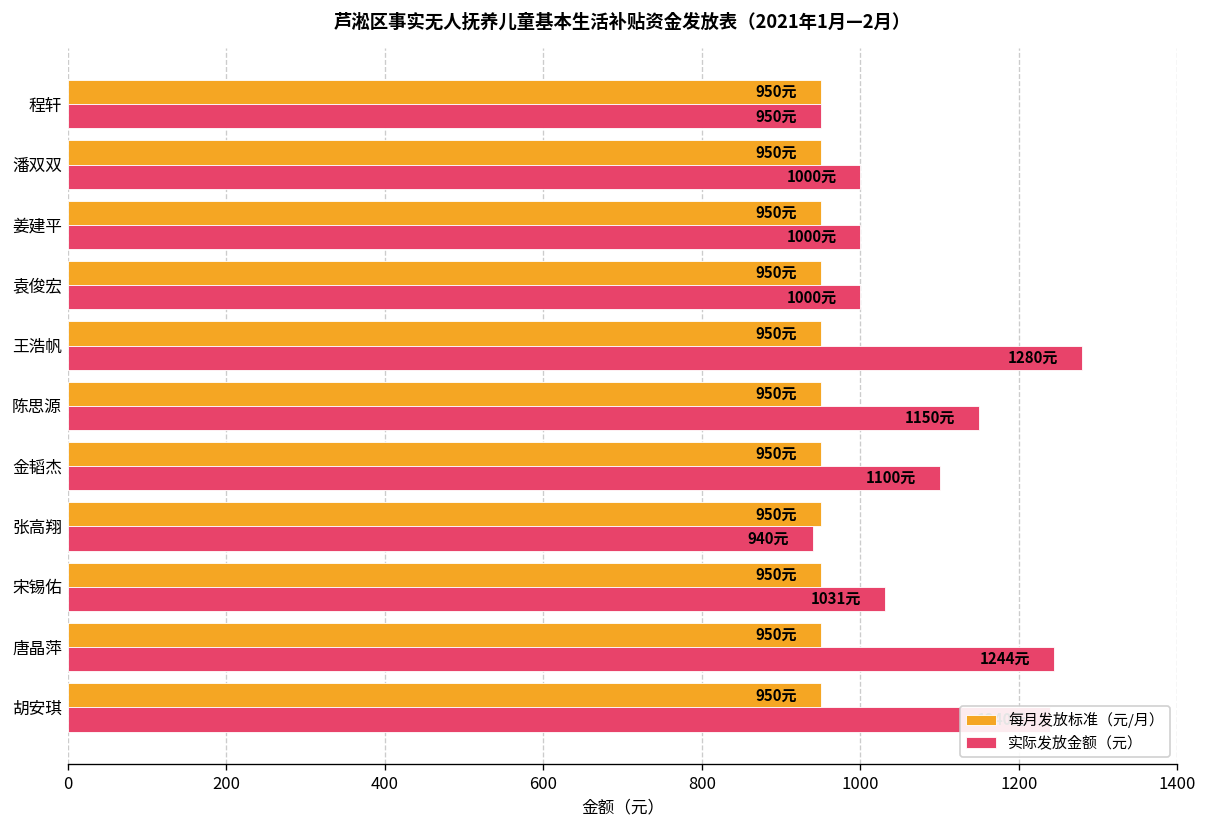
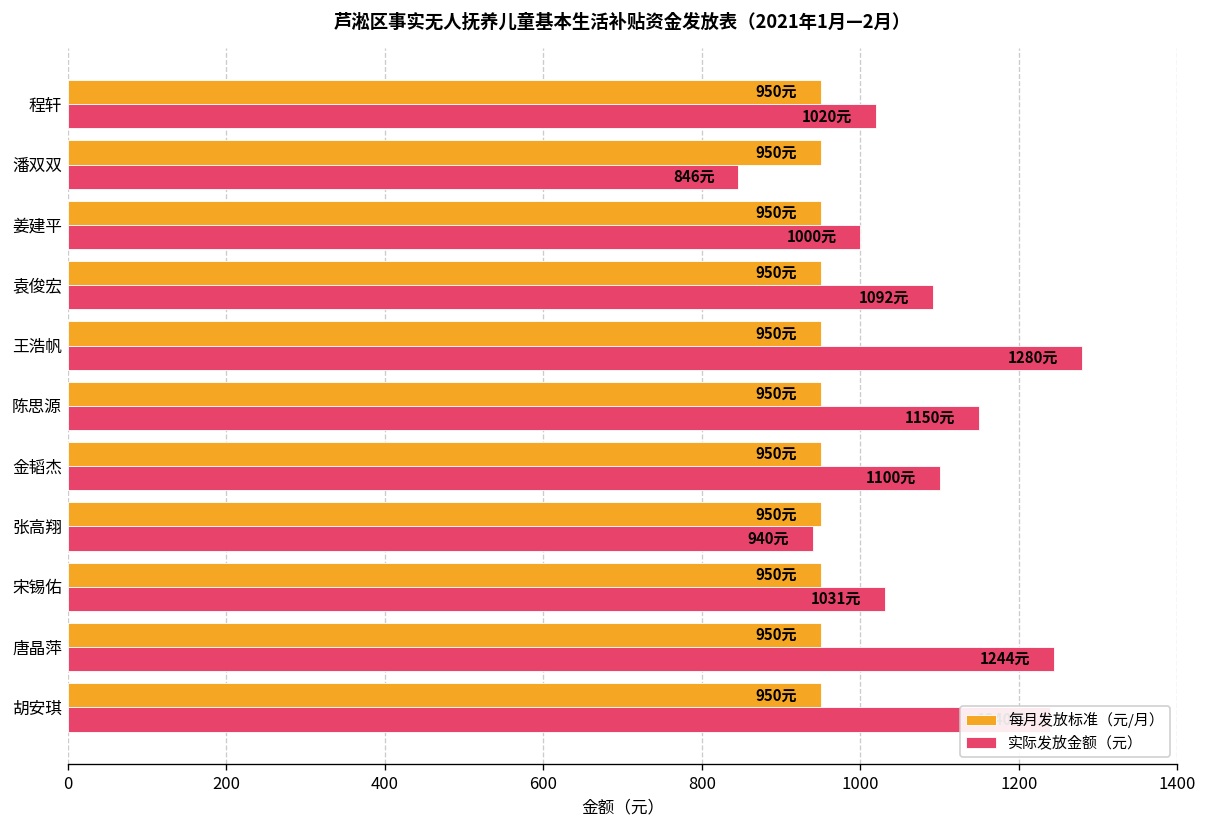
  {
    "每月发放标准（元/月）": {
      "程轩": "950元",
      "潘双双": "950元",
      "姜建平": "950元",
      "袁俊宏": "950元",
      "王浩帆": "950元",
      "陈思源": "950元",
      "金韬杰": "950元",
      "张高翔": "950元",
      "宋锡佑": "950元",
      "唐晶萍": "950元",
      "胡安琪": "950元"
    },
    "实际发放金额（元）": {
-     "程轩": "950元",
-     "潘双双": "1000元",
+     "程轩": "1020元",
+     "潘双双": "846元",
      "姜建平": "1000元",
-     "袁俊宏": "1000元",
+     "袁俊宏": "1092元",
      "王浩帆": "1280元",
      "陈思源": "1150元",
      "金韬杰": "1100元",
      "张高翔": "940元",
      "宋锡佑": "1031元",
      "唐晶萍": "1244元"
    }
  }
